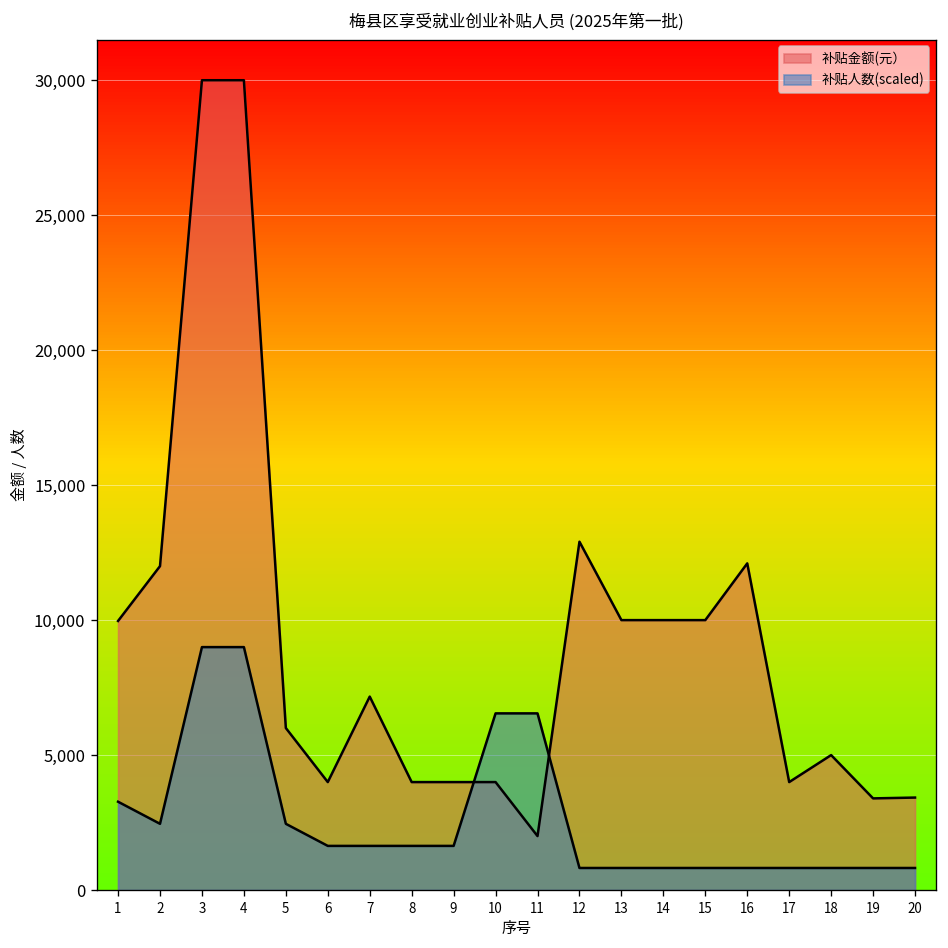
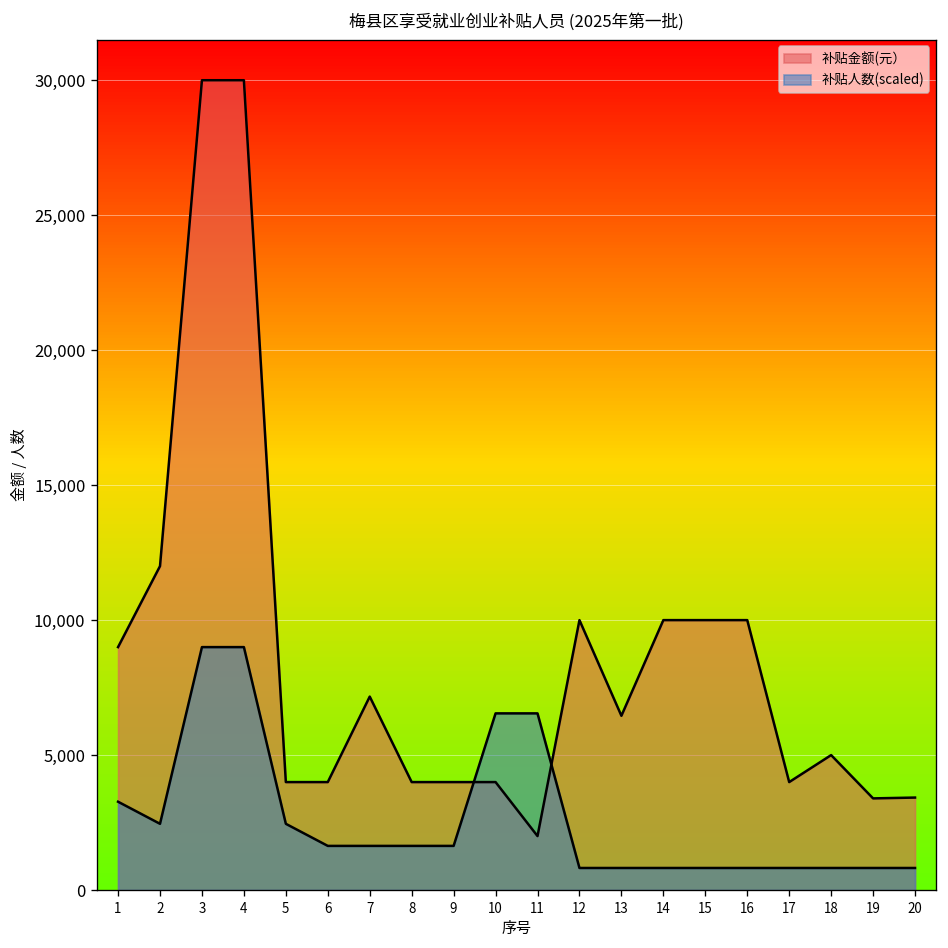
  {
    "补贴金额(元）": {
-     "1": "10,000",
+     "1": "9,000",
      "2": "12,000",
      "3": "30,000",
      "4": "30,000",
-     "5": "6,000",
+     "5": "4,000",
      "6": "4,000",
      "7": "7,200",
      "8": "4,000",
      "9": "4,000",
      "10": "4,000",
      "11": "2,000",
-     "12": "12,900",
-     "13": "10,000",
+     "12": "10,000",
+     "13": "6,500",
      "14": "10,000",
      "15": "10,000",
-     "16": "12,100",
+     "16": "10,000",
      "17": "4,000",
      "18": "5,000",
      "19": "3,400",
      "20": "3,400"
    },
    "补贴人数(scaled)": {
      "1": "3,300",
      "2": "2,500",
      "3": "9,000",
      "4": "9,000",
      "5": "2,500",
      "6": "1,600",
      "7": "1,600",
      "8": "1,600",
      "9": "1,600",
      "10": "6,500",
      "11": "6,500",
      "12": "800",
      "13": "800",
      "14": "800",
      "15": "800",
      "16": "800",
      "17": "800",
      "18": "800",
      "19": "800",
      "20": "800"
    }
  }
